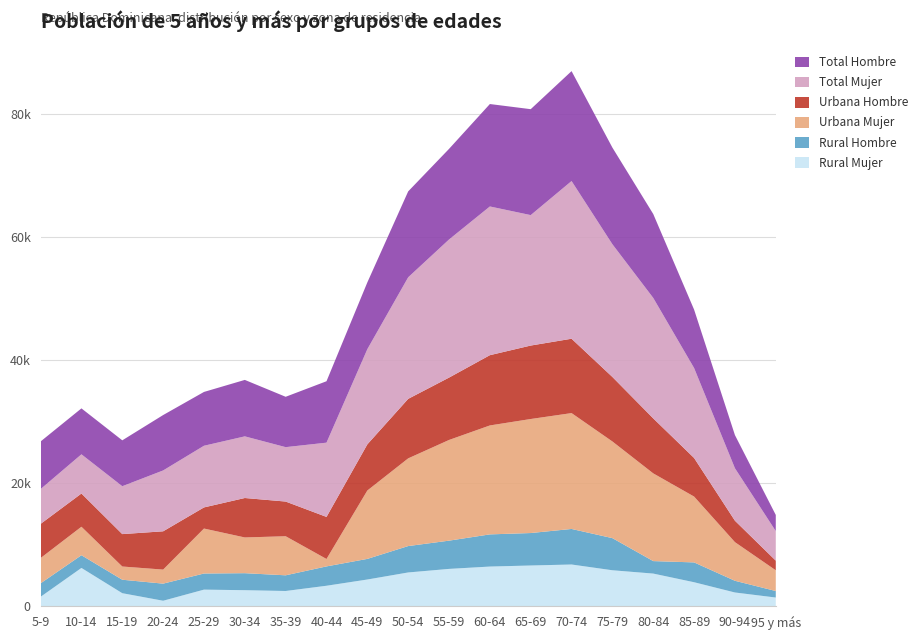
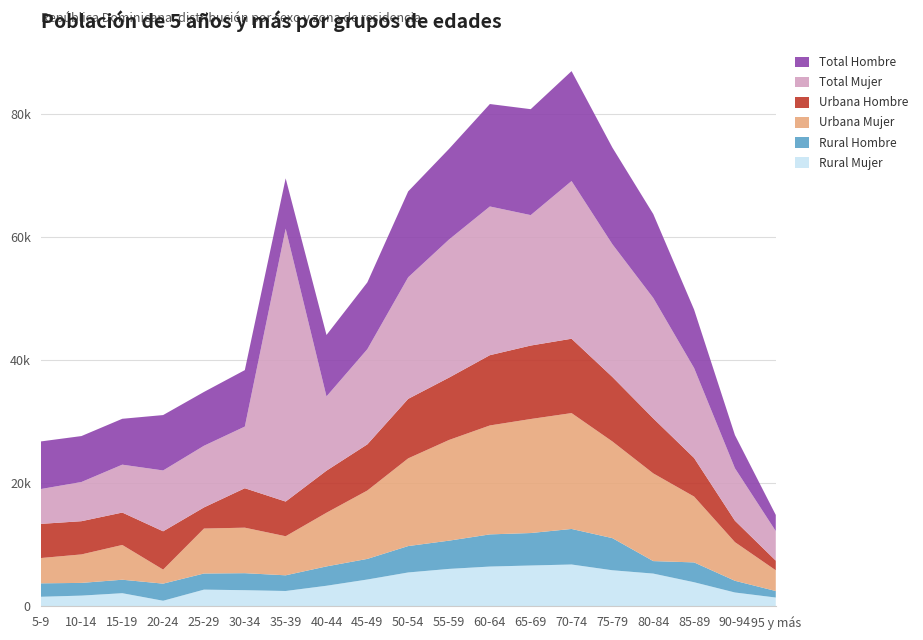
  {
    "Rural Mujer": {
      "5-9": 2000,
-     "10-14": 6000,
+     "10-14": 2000,
      "15-19": 2000,
      "20-24": 1000,
      "25-29": 3000,
      "30-34": 3000,
      "35-39": 2000,
      "40-44": 3000,
      "45-49": 4000,
      "50-54": 6000,
      "55-59": 6000,
      "60-64": 6000,
      "65-69": 7000,
      "70-74": 7000,
      "75-79": 6000,
      "80-84": 5000,
      "85-89": 4000,
      "90-94": 2000,
      "95 y más": 1000
    },
    "Rural Hombre": {
      "5-9": 2000,
      "10-14": 2000,
      "15-19": 2000,
      "20-24": 3000,
      "25-29": 3000,
      "30-34": 3000,
      "35-39": 3000,
      "40-44": 3000,
      "45-49": 3000,
      "50-54": 4000,
      "55-59": 5000,
      "60-64": 5000,
      "65-69": 5000,
      "70-74": 6000,
      "75-79": 5000,
      "80-84": 2000,
      "85-89": 3000,
      "90-94": 2000,
      "95 y más": 1000
    },
    "Urbana Mujer": {
      "5-9": 4000,
      "10-14": 5000,
-     "15-19": 2000,
+     "15-19": 6000,
      "20-24": 2000,
      "25-29": 7000,
-     "30-34": 6000,
+     "30-34": 7000,
      "35-39": 6000,
-     "40-44": 1000,
+     "40-44": 9000,
      "45-49": 11000,
      "50-54": 14000,
      "55-59": 16000,
      "60-64": 18000,
      "65-69": 19000,
      "70-74": 19000,
      "75-79": 16000,
      "80-84": 14000,
      "85-89": 11000,
      "90-94": 6000,
      "95 y más": 3000
    },
    "Urbana Hombre": {
      "5-9": 6000,
      "10-14": 5000,
      "15-19": 5000,
      "20-24": 6000,
      "25-29": 3000,
      "30-34": 6000,
      "35-39": 6000,
      "40-44": 7000,
      "45-49": 8000,
      "50-54": 10000,
      "55-59": 10000,
      "60-64": 11000,
      "65-69": 12000,
      "70-74": 12000,
      "75-79": 10000,
      "80-84": 9000,
      "85-89": 6000,
      "90-94": 3000,
      "95 y más": 2000
    },
    "Total Mujer": {
      "5-9": 6000,
      "10-14": 6000,
      "15-19": 8000,
      "20-24": 10000,
      "25-29": 10000,
      "30-34": 10000,
-     "35-39": 9000,
+     "35-39": 44000,
      "40-44": 12000,
      "45-49": 15000,
      "50-54": 20000,
      "55-59": 22000,
      "60-64": 24000,
      "65-69": 21000,
      "70-74": 26000,
      "75-79": 22000,
      "80-84": 20000,
      "85-89": 15000,
      "90-94": 9000,
      "95 y más": 5000
    },
    "Total Hombre": {
      "5-9": 8000,
      "10-14": 7000,
      "15-19": 7000,
      "20-24": 9000,
      "25-29": 9000,
      "30-34": 9000,
      "35-39": 8000,
      "40-44": 10000,
      "45-49": 11000,
      "50-54": 14000,
      "55-59": 15000,
      "60-64": 17000,
      "65-69": 17000,
      "70-74": 18000,
      "75-79": 16000,
      "80-84": 14000,
      "85-89": 9000,
      "90-94": 5000,
      "95 y más": 3000
    }
  }
